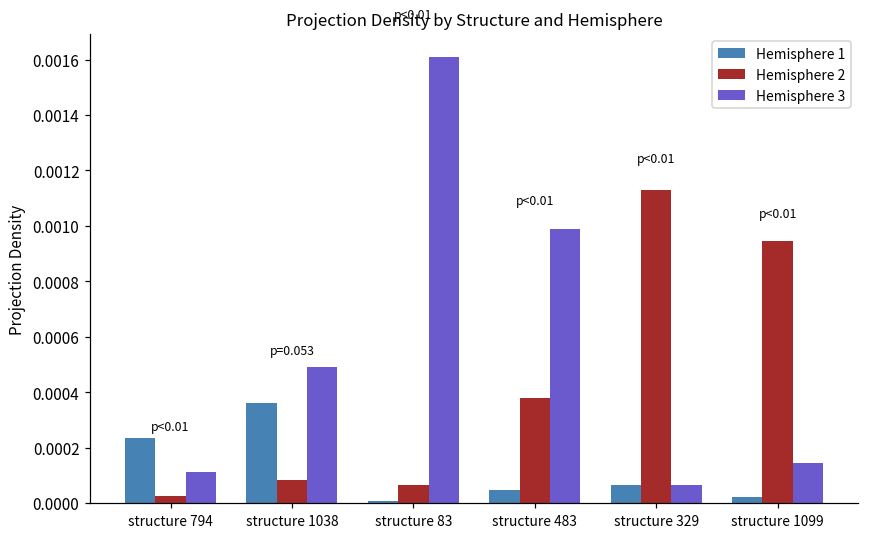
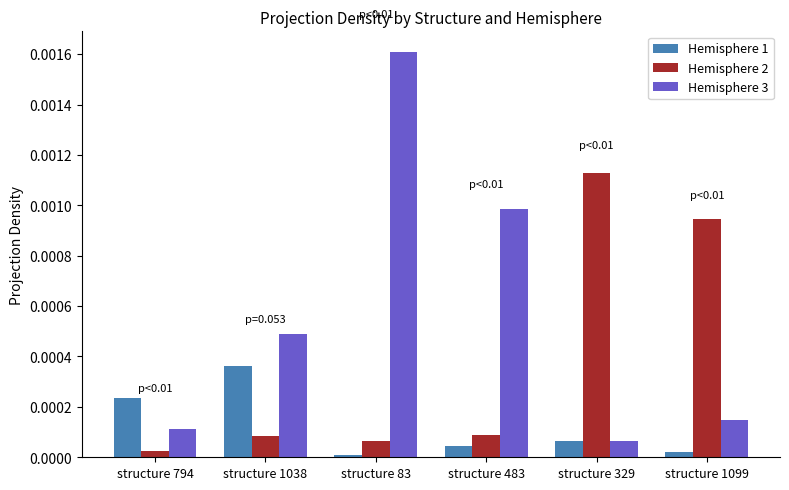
  {
    "Hemisphere 2": {
      "structure 794": 0.00002,
      "structure 1038": 0.00008,
      "structure 83": 0.00006,
-     "structure 483": 0.00038
+     "structure 483": 0.00009
    }
  }
